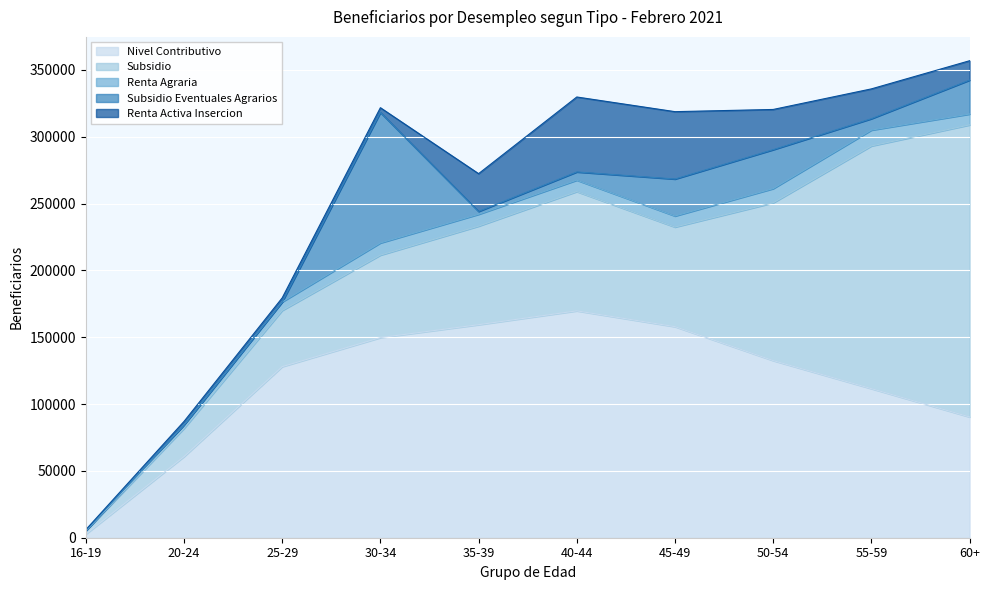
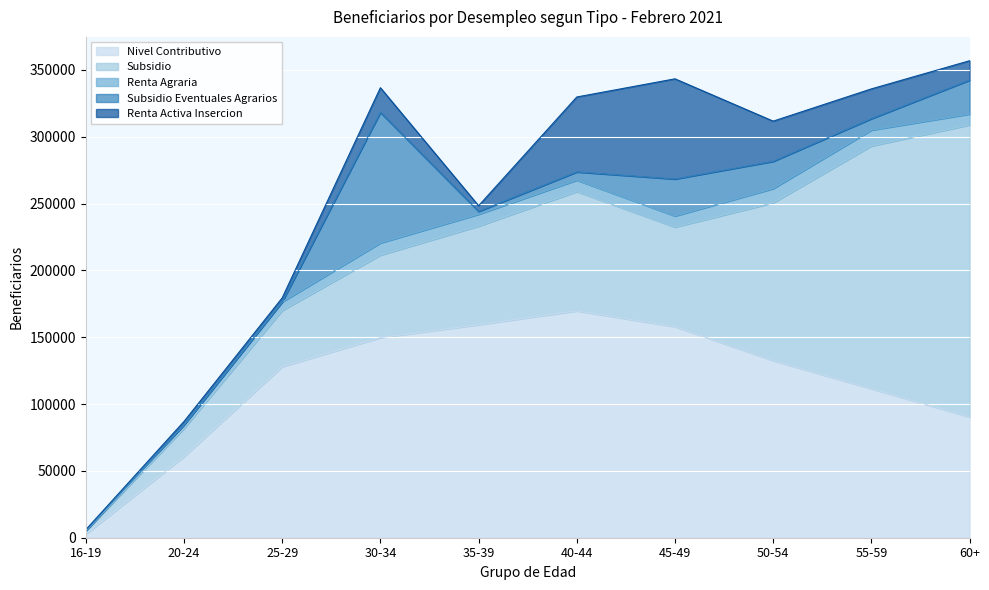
  {
    "Subsidio Eventuales Agrarios": {
      "30-34": 98000,
      "35-39": 2000,
      "40-44": 6000,
      "45-49": 28000,
-     "50-54": 29000,
+     "50-54": 20000,
      "55-59": 9000,
      "60+": 25000
    },
    "Renta Activa Insercion": {
      "20-24": 3000,
      "25-29": 3000,
-     "30-34": 4000,
-     "35-39": 28000,
+     "30-34": 19000,
+     "35-39": 4000,
      "40-44": 56000,
-     "45-49": 50000,
+     "45-49": 75000,
      "50-54": 30000,
      "55-59": 22000,
      "60+": 15000
    }
  }
